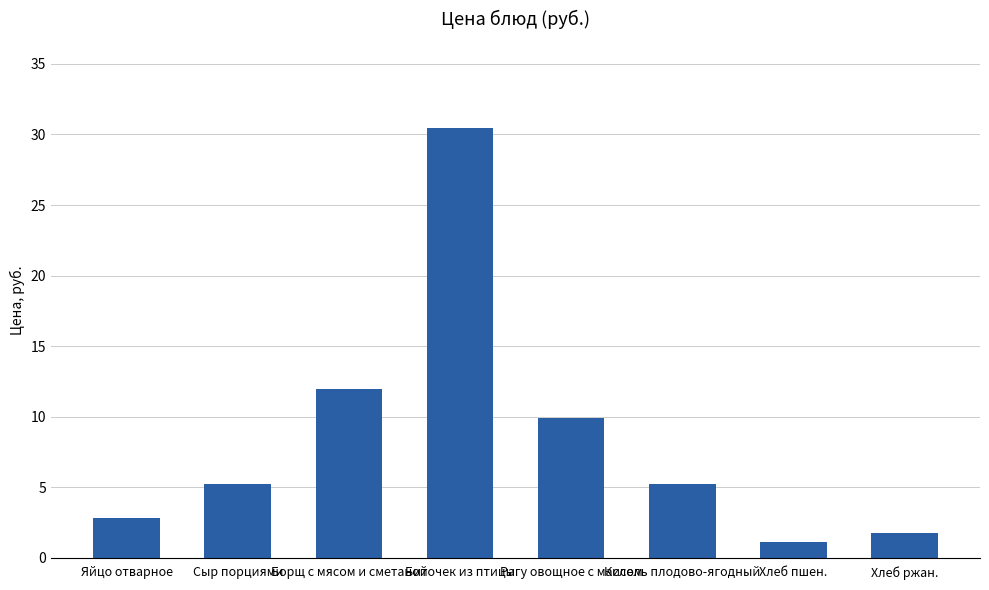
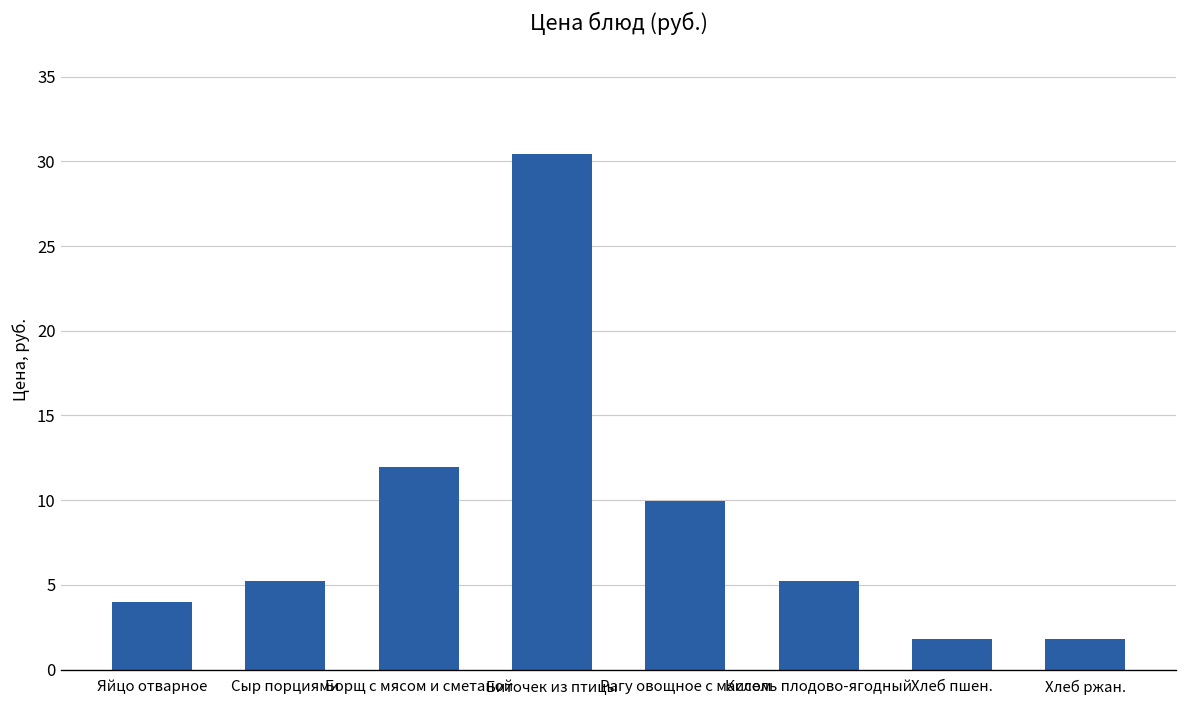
  {
-   "Яйцо отварное": 2.8,
+   "Яйцо отварное": 4.0,
    "Сыр порциями": 5.3,
    "Борщ с мясом и сметаной": 12.0,
-   "Хлеб пшен.": 1.1,
+   "Хлеб пшен.": 1.8,
    "Хлеб ржан.": 1.8
  }
